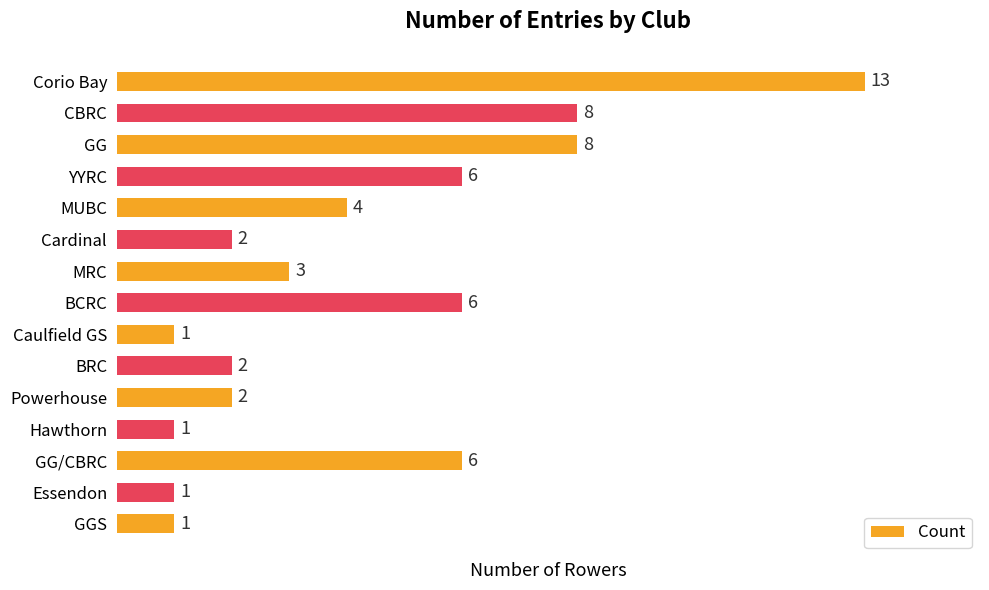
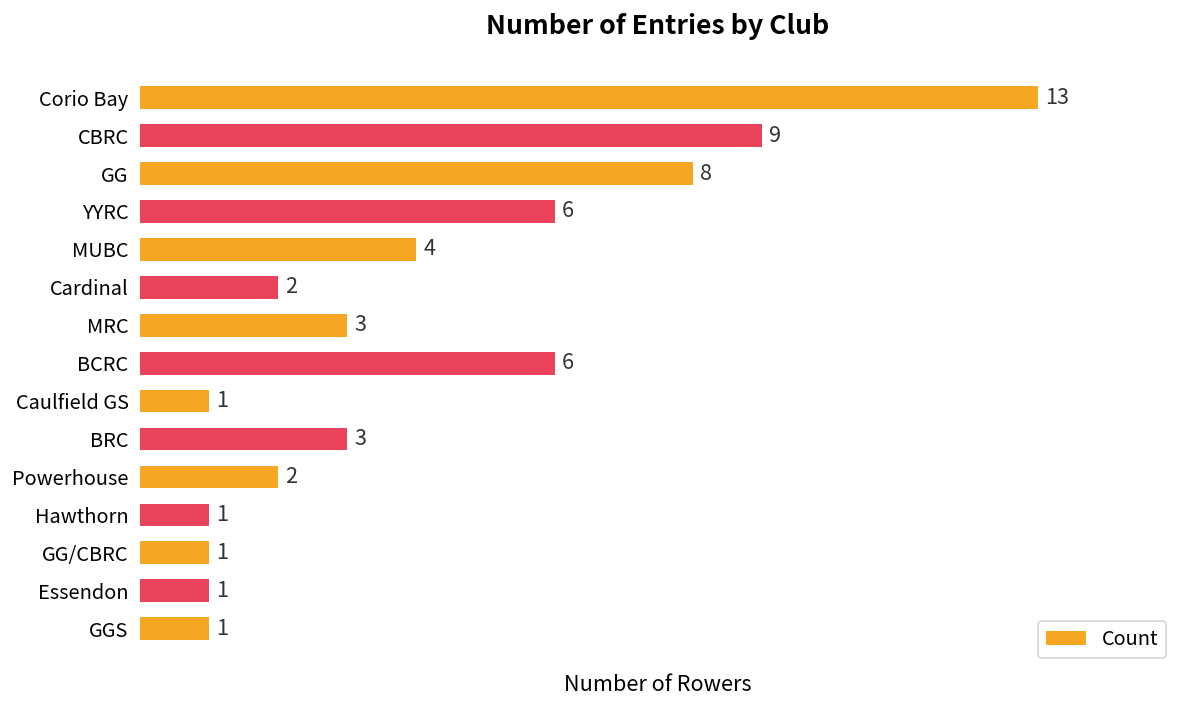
  {
    "Corio Bay": 13,
-   "CBRC": 8,
+   "CBRC": 9,
    "GG": 8,
    "YYRC": 6,
    "MUBC": 4,
    "Cardinal": 2,
    "MRC": 3,
    "BCRC": 6,
    "Caulfield GS": 1,
-   "BRC": 2,
+   "BRC": 3,
    "Powerhouse": 2,
    "Hawthorn": 1,
-   "GG/CBRC": 6,
+   "GG/CBRC": 1,
    "Essendon": 1,
    "GGS": 1
  }
